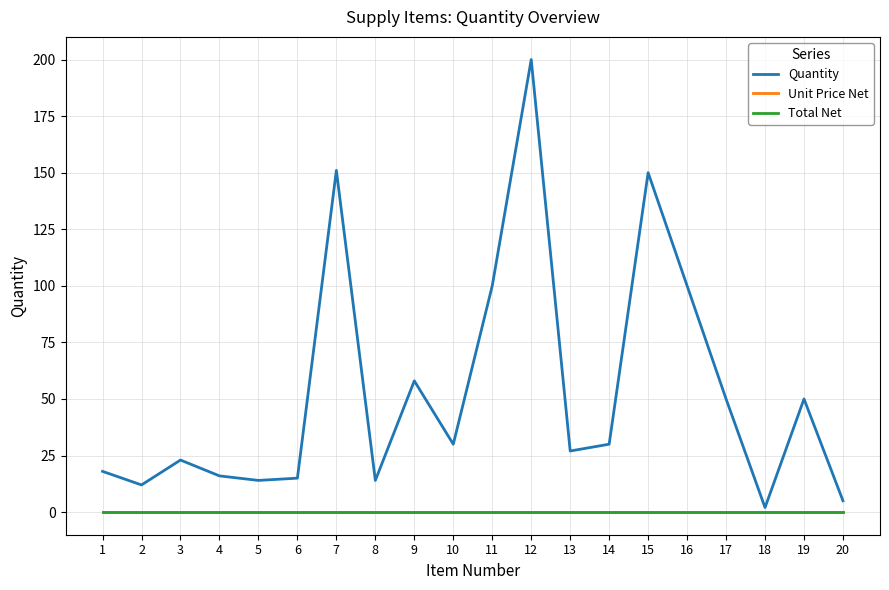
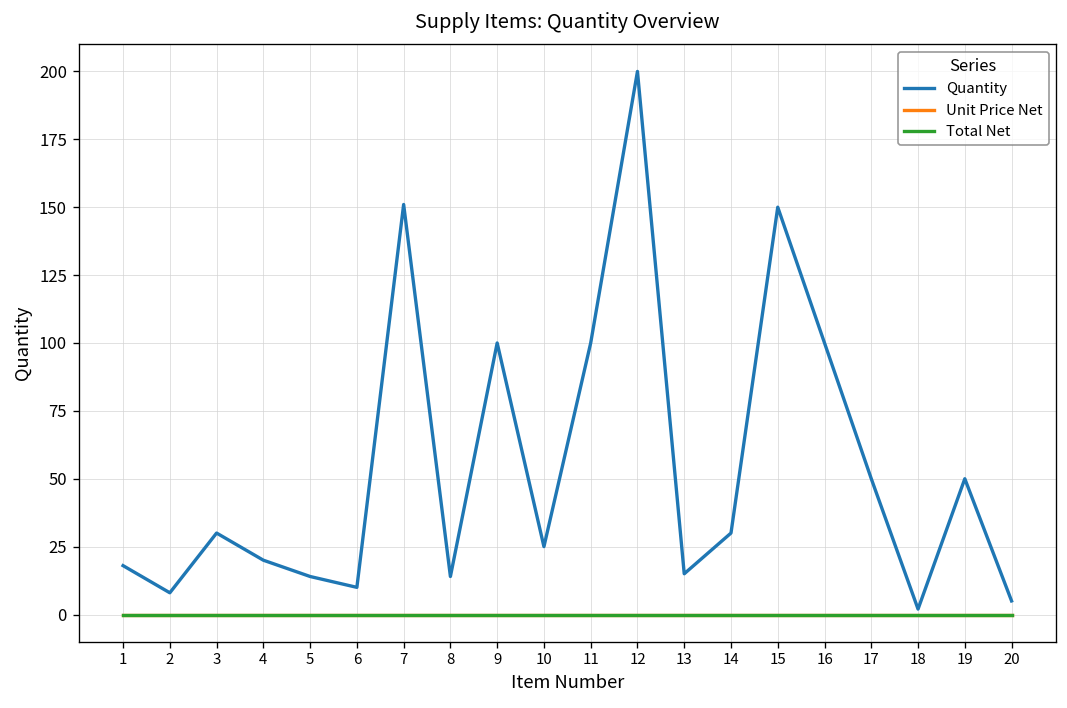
  {
    "Quantity": {
      "1": 18,
-     "2": 12,
-     "3": 23,
-     "4": 16,
+     "2": 8,
+     "3": 30,
+     "4": 20,
      "5": 14,
-     "6": 15,
+     "6": 10,
      "7": 151,
      "8": 14,
-     "9": 58,
-     "10": 30,
+     "9": 100,
+     "10": 25,
      "11": 100,
      "12": 200,
-     "13": 27,
+     "13": 15,
      "14": 30,
      "15": 150,
      "16": 100,
      "17": 50,
      "18": 2,
      "19": 50,
      "20": 5
    },
    "Total Net": {
      "1": 0,
      "2": 0,
      "3": 0,
      "4": 0,
      "5": 0,
      "6": 0,
      "7": 0,
      "8": 0,
      "9": 0,
      "10": 0,
      "11": 0,
      "12": 0,
      "13": 0,
      "14": 0,
      "15": 0,
      "16": 0,
      "17": 0,
      "18": 0,
      "19": 0,
      "20": 0
    }
  }
